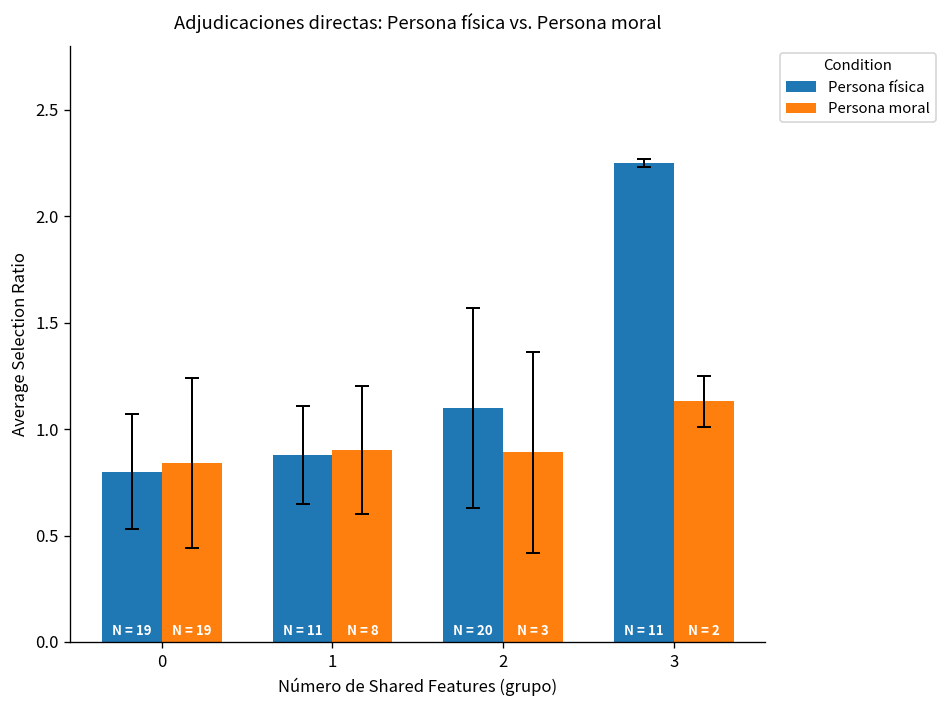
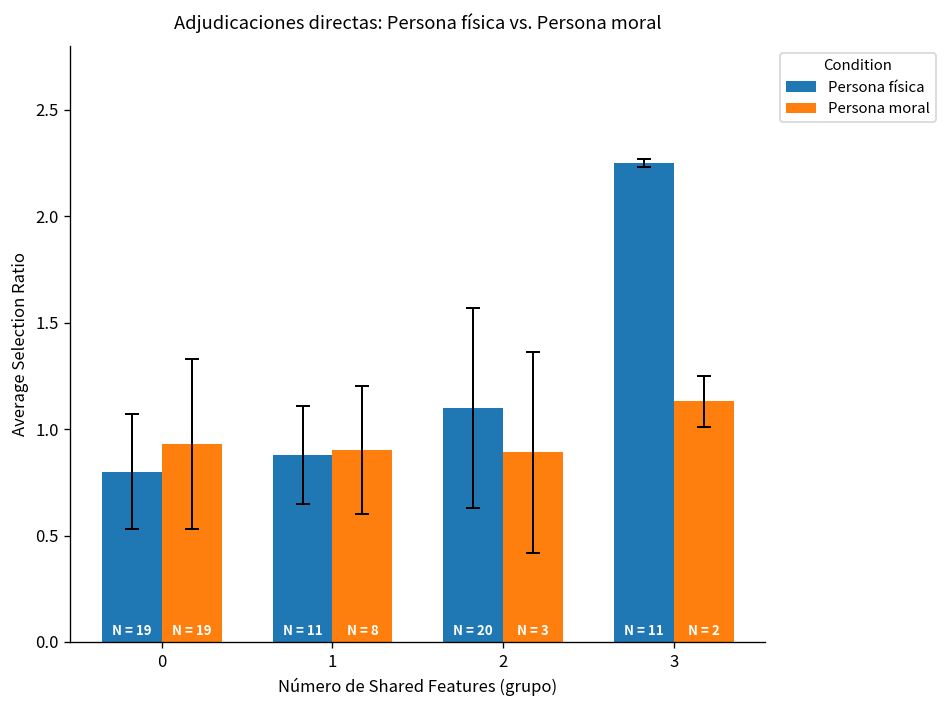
  {
    "Persona moral": {
-     "0": 0.84
+     "0": 0.93
    }
  }
